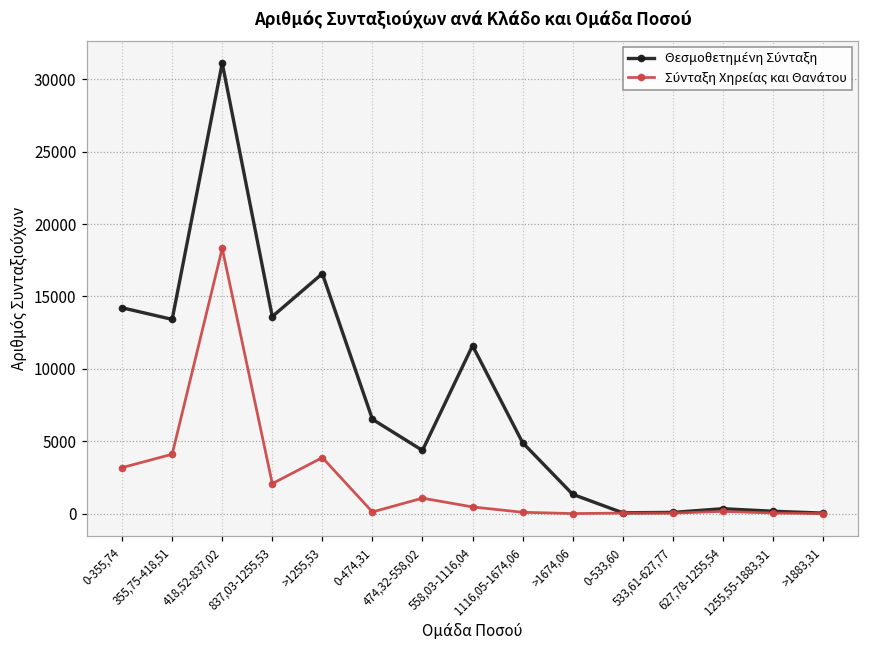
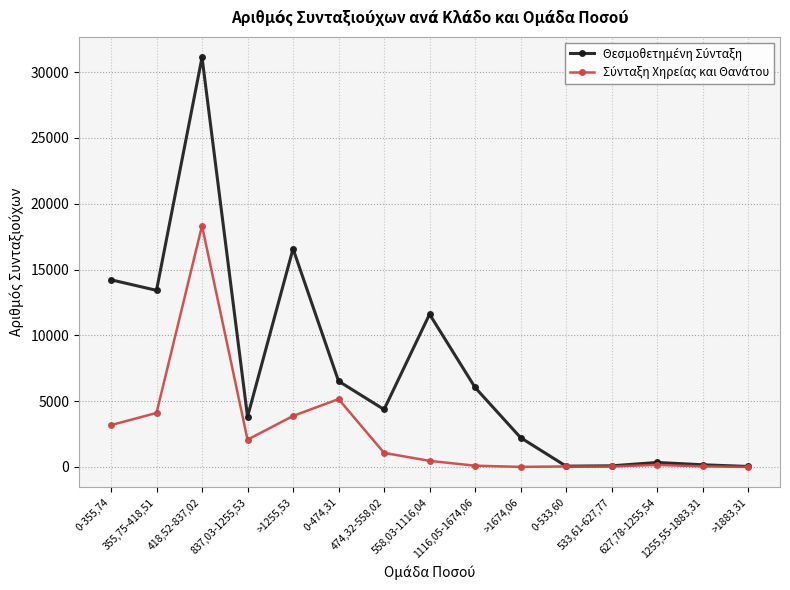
  {
    "Θεσμοθετημένη Σύνταξη": {
      "0-355,74": 14200,
      "355,75-418,51": 13400,
      "418,52-837,02": 31100,
-     "837,03-1255,53": 13600,
+     "837,03-1255,53": 3800,
      ">1255,53": 16600,
      "0-474,31": 6500,
      "474,32-558,02": 4400,
      "558,03-1116,04": 11600,
-     "1116,05-1674,06": 4900,
-     ">1674,06": 1300
+     "1116,05-1674,06": 6000,
+     ">1674,06": 2200
    },
    "Σύνταξη Χηρείας και Θανάτου": {
      "0-355,74": 3200,
      "355,75-418,51": 4100,
      "418,52-837,02": 18300,
      "837,03-1255,53": 2100,
      ">1255,53": 3900,
-     "0-474,31": 100,
+     "0-474,31": 5200,
      "474,32-558,02": 1100,
      "558,03-1116,04": 500,
      "1116,05-1674,06": 100,
      ">1674,06": 0
    }
  }
